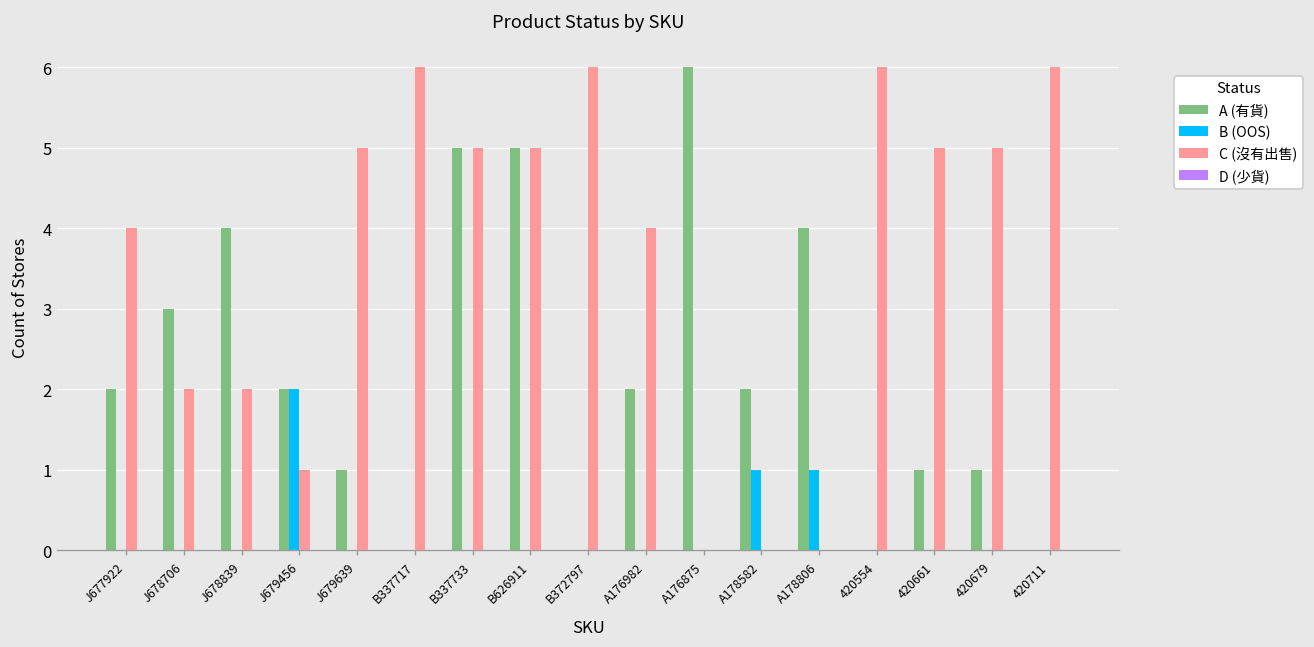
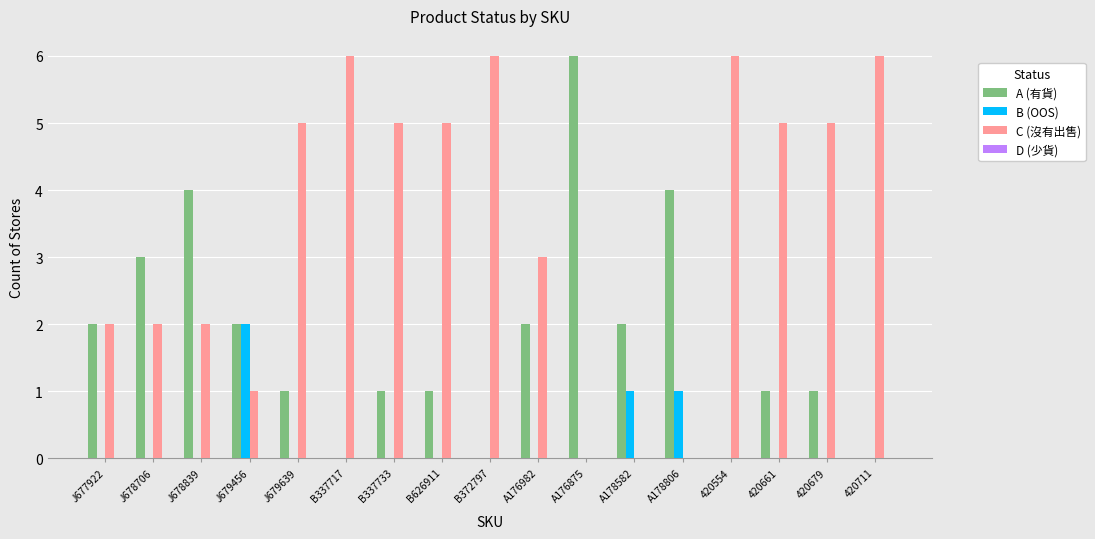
  {
    "A (有貨)": {
      "J677922": 2,
      "J678706": 3,
      "J678839": 4,
      "J679456": 2,
      "J679639": 1,
      "B337717": 0,
-     "B337733": 5,
-     "B626911": 5,
+     "B337733": 1,
+     "B626911": 1,
      "B372797": 0,
      "A176982": 2,
      "A176875": 6,
      "A178582": 2,
      "A178806": 4,
      "420554": 0,
      "420661": 1,
      "420679": 1,
      "420711": 0
    },
    "B (OOS)": {
      "J677922": 0,
      "J678706": 0,
      "J678839": 0,
      "J679456": 2,
      "J679639": 0,
      "B337717": 0,
      "B337733": 0,
      "B626911": 0,
      "B372797": 0,
      "A176982": 0,
      "A176875": 0,
      "A178582": 1,
      "A178806": 1,
      "420554": 0,
      "420661": 0,
      "420679": 0,
      "420711": 0
    },
    "C (沒有出售)": {
-     "J677922": 4,
+     "J677922": 2,
      "J678706": 2,
      "J678839": 2,
      "J679456": 1,
      "J679639": 5,
      "B337717": 6,
      "B337733": 5,
      "B626911": 5,
      "B372797": 6,
-     "A176982": 4,
+     "A176982": 3,
      "A176875": 0,
      "A178582": 0,
      "A178806": 0,
      "420554": 6,
      "420661": 5,
      "420679": 5,
      "420711": 6
    },
    "D (少貨)": {
      "J677922": 0,
      "J678706": 0,
      "J678839": 0,
      "J679456": 0,
      "J679639": 0,
      "B337717": 0,
      "B337733": 0,
      "B626911": 0,
      "B372797": 0,
      "A176982": 0,
      "A176875": 0,
      "A178582": 0,
      "A178806": 0,
      "420554": 0,
      "420661": 0,
      "420679": 0,
      "420711": 0
    }
  }
